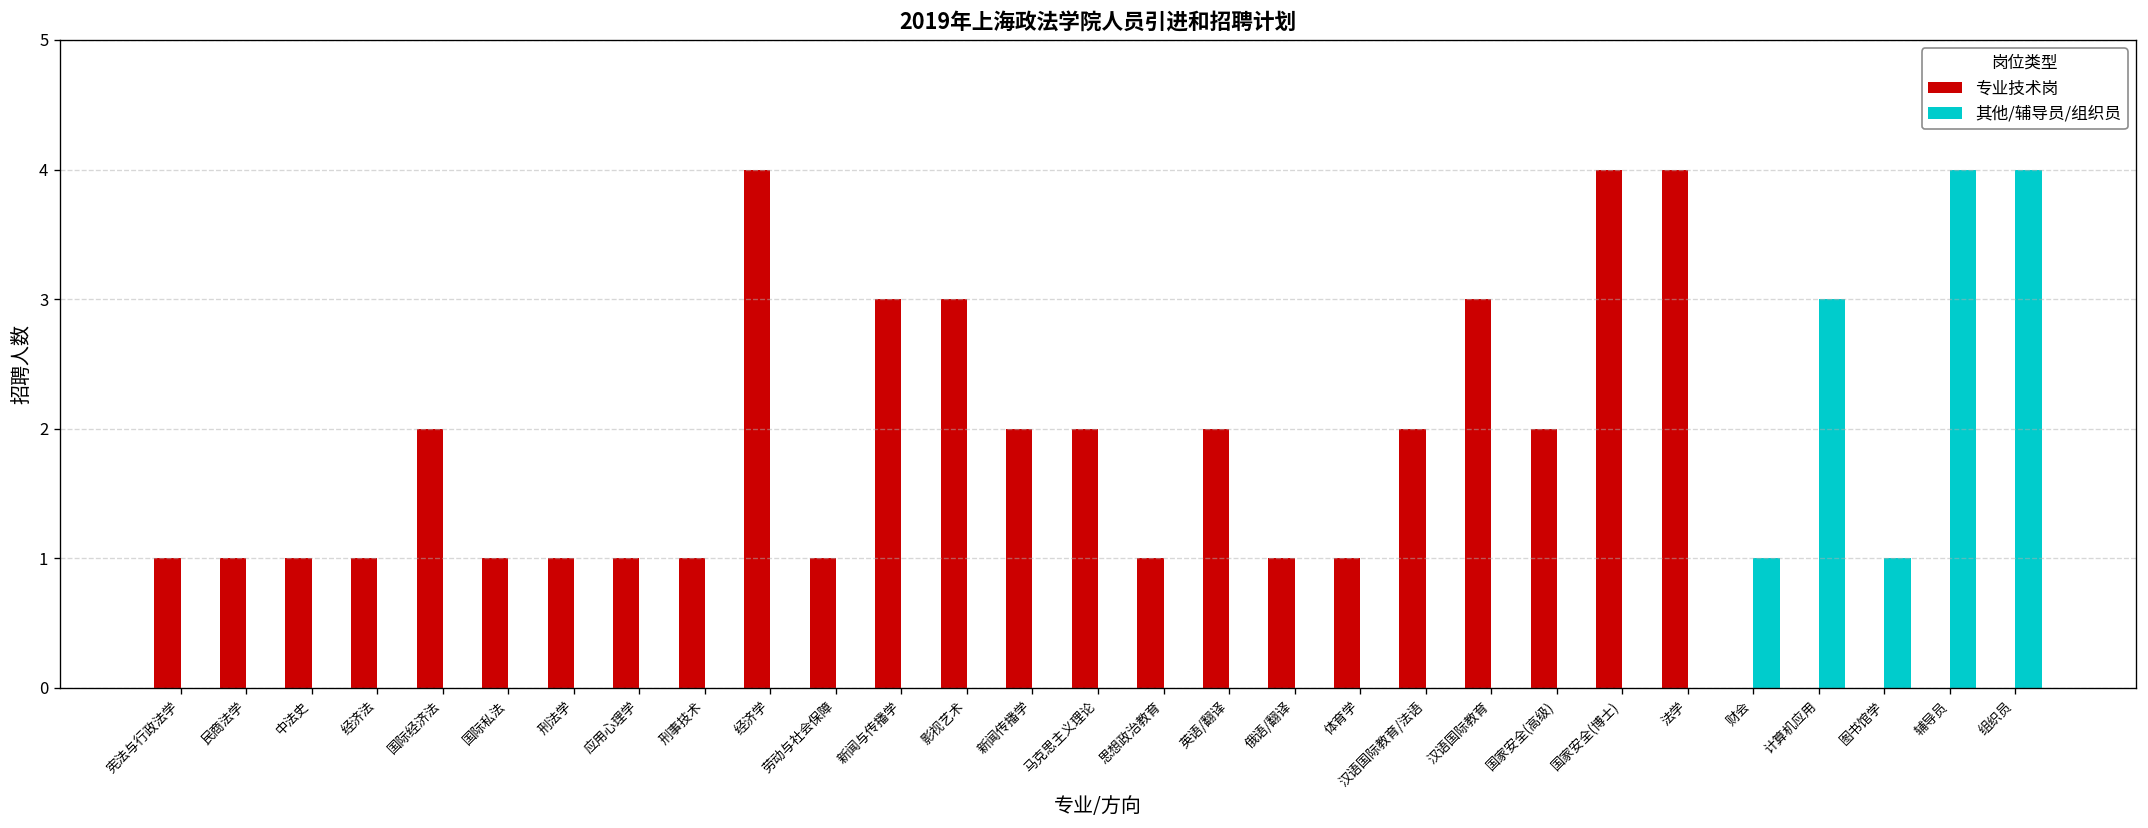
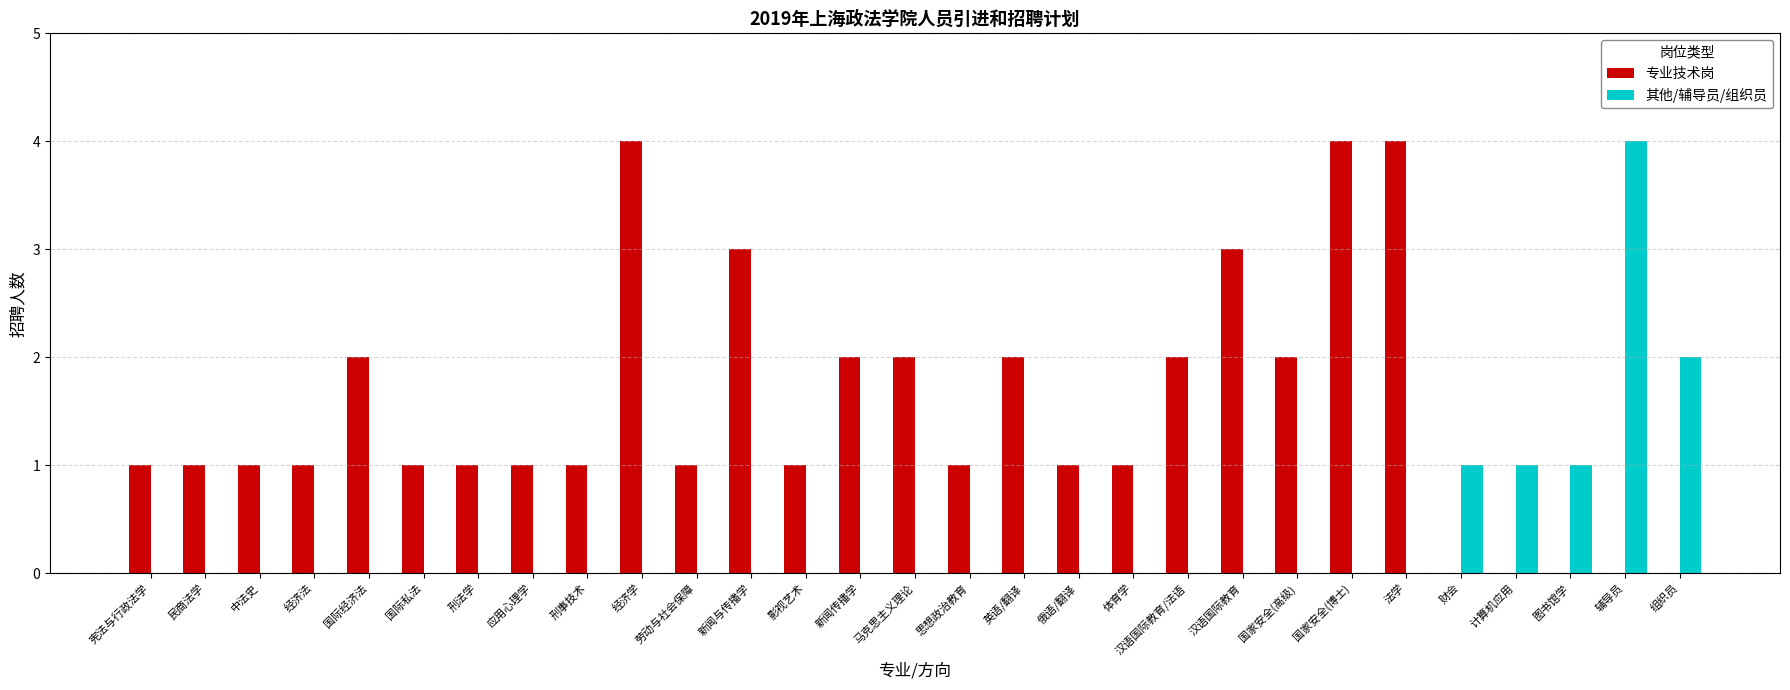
  {
    "专业技术岗": {
      "宪法与行政法学": 1,
      "民商法学": 1,
      "中法史": 1,
      "经济法": 1,
      "国际经济法": 2,
      "国际私法": 1,
      "刑法学": 1,
      "应用心理学": 1,
      "刑事技术": 1,
      "经济学": 4,
      "劳动与社会保障": 1,
      "新闻与传播学": 3,
-     "影视艺术": 3,
+     "影视艺术": 1,
      "新闻传播学": 2,
      "马克思主义理论": 2,
      "思想政治教育": 1,
      "英语/翻译": 2,
      "俄语/翻译": 1,
      "体育学": 1,
      "汉语国际教育/法语": 2,
      "汉语国际教育": 3,
      "国家安全(高级)": 2,
      "国家安全(博士)": 4,
      "法学": 4,
      "财会": 0,
      "计算机应用": 0,
      "图书馆学": 0,
      "辅导员": 0,
      "组织员": 0
    },
    "其他/辅导员/组织员": {
      "宪法与行政法学": 0,
      "民商法学": 0,
      "中法史": 0,
      "经济法": 0,
      "国际经济法": 0,
      "国际私法": 0,
      "刑法学": 0,
      "应用心理学": 0,
      "刑事技术": 0,
      "经济学": 0,
      "劳动与社会保障": 0,
      "新闻与传播学": 0,
      "影视艺术": 0,
      "新闻传播学": 0,
      "马克思主义理论": 0,
      "思想政治教育": 0,
      "英语/翻译": 0,
      "俄语/翻译": 0,
      "体育学": 0,
      "汉语国际教育/法语": 0,
      "汉语国际教育": 0,
      "国家安全(高级)": 0,
      "国家安全(博士)": 0,
      "法学": 0,
      "财会": 1,
-     "计算机应用": 3,
+     "计算机应用": 1,
      "图书馆学": 1,
      "辅导员": 4,
-     "组织员": 4
+     "组织员": 2
    }
  }
